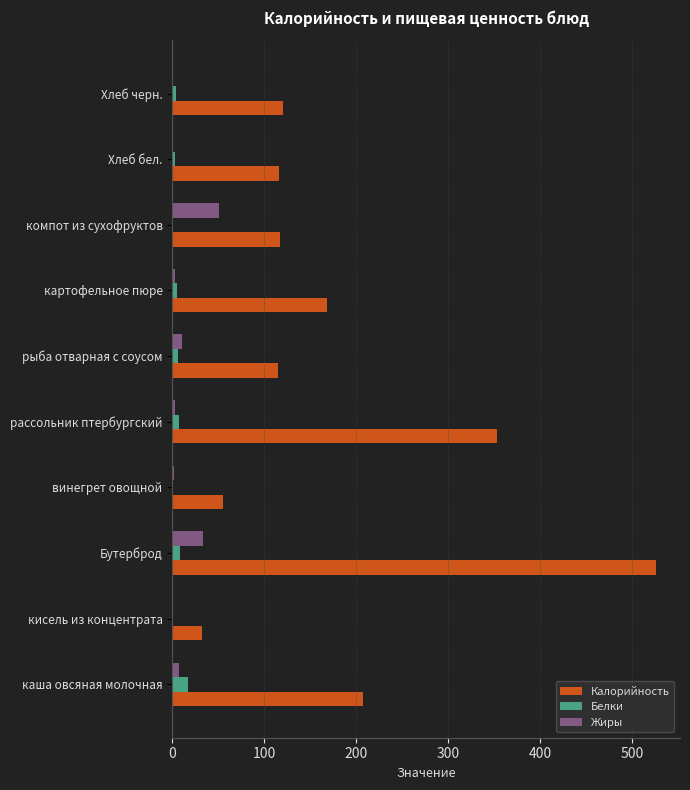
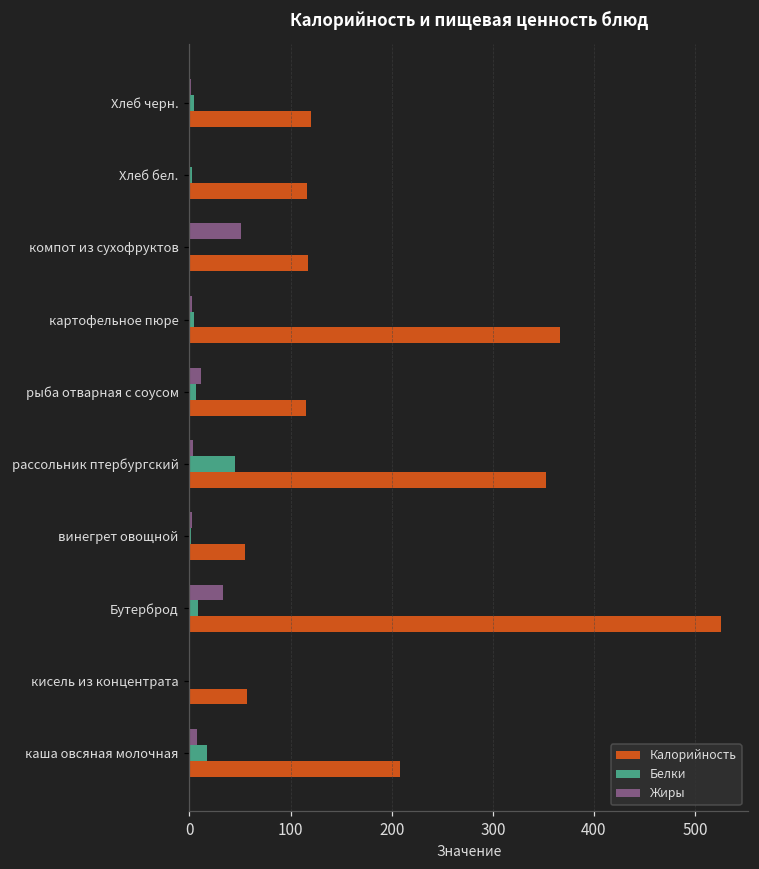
  {
    "Калорийность": {
      "Хлеб черн.": 120,
      "Хлеб бел.": 120,
      "компот из сухофруктов": 120,
-     "картофельное пюре": 170,
+     "картофельное пюре": 370,
      "рыба отварная с соусом": 110,
      "рассольник птербургский": 350,
      "винегрет овощной": 60,
      "Бутерброд": 530,
-     "кисель из концентрата": 30,
+     "кисель из концентрата": 60,
      "каша овсяная молочная": 210
    },
    "Белки": {
      "Хлеб черн.": 0,
      "Хлеб бел.": 0,
      "картофельное пюре": 0,
      "рыба отварная с соусом": 10,
-     "рассольник птербургский": 10,
+     "рассольник птербургский": 40,
      "Бутерброд": 10,
      "каша овсяная молочная": 20
    },
    "Жиры": {
      "компот из сухофруктов": 50,
      "картофельное пюре": 0,
      "рыба отварная с соусом": 10,
      "рассольник птербургский": 0,
      "Бутерброд": 30,
      "кисель из концентрата": 0,
      "каша овсяная молочная": 10
    }
  }
